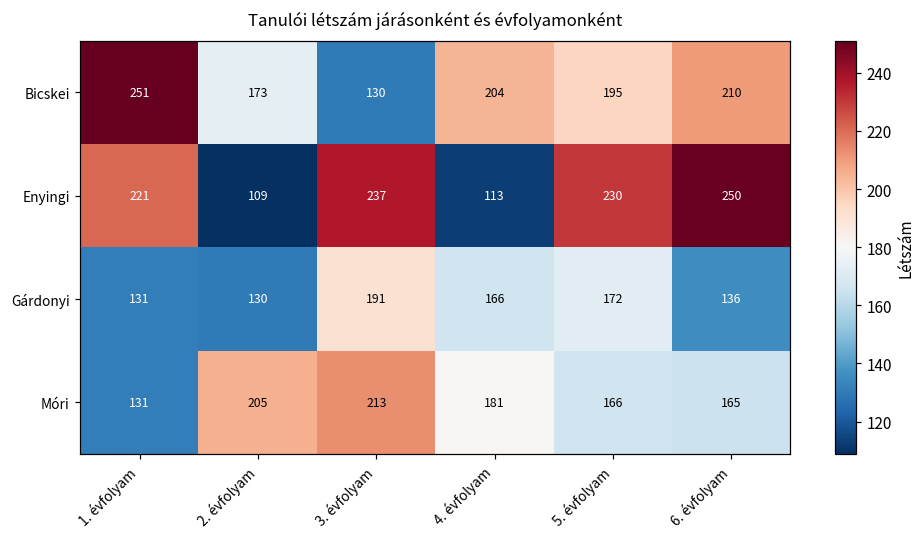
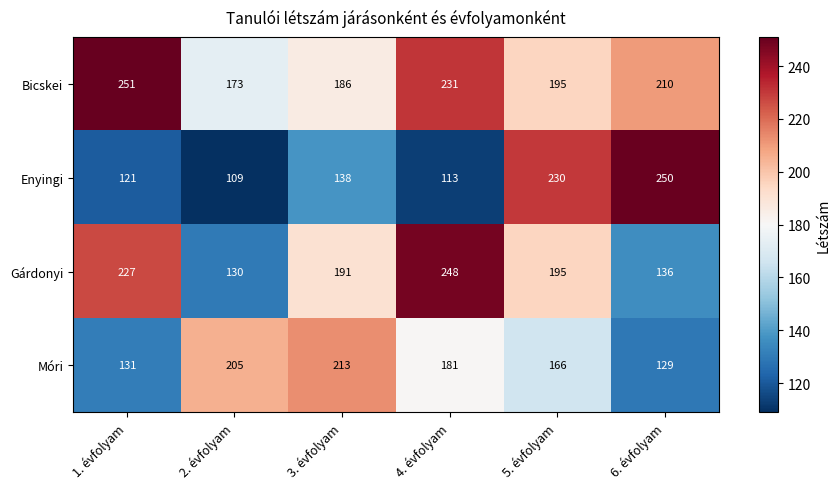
  {
    "Bicskei": {
      "1. évfolyam": 251,
      "2. évfolyam": 173,
-     "3. évfolyam": 130,
-     "4. évfolyam": 204,
+     "3. évfolyam": 186,
+     "4. évfolyam": 231,
      "5. évfolyam": 195,
      "6. évfolyam": 210
    },
    "Enyingi": {
-     "1. évfolyam": 221,
+     "1. évfolyam": 121,
      "2. évfolyam": 109,
-     "3. évfolyam": 237,
+     "3. évfolyam": 138,
      "4. évfolyam": 113,
      "5. évfolyam": 230,
      "6. évfolyam": 250
    },
    "Gárdonyi": {
-     "1. évfolyam": 131,
+     "1. évfolyam": 227,
      "2. évfolyam": 130,
      "3. évfolyam": 191,
-     "4. évfolyam": 166,
-     "5. évfolyam": 172,
+     "4. évfolyam": 248,
+     "5. évfolyam": 195,
      "6. évfolyam": 136
    },
    "Móri": {
      "1. évfolyam": 131,
      "2. évfolyam": 205,
      "3. évfolyam": 213,
      "4. évfolyam": 181,
      "5. évfolyam": 166,
-     "6. évfolyam": 165
+     "6. évfolyam": 129
    }
  }
